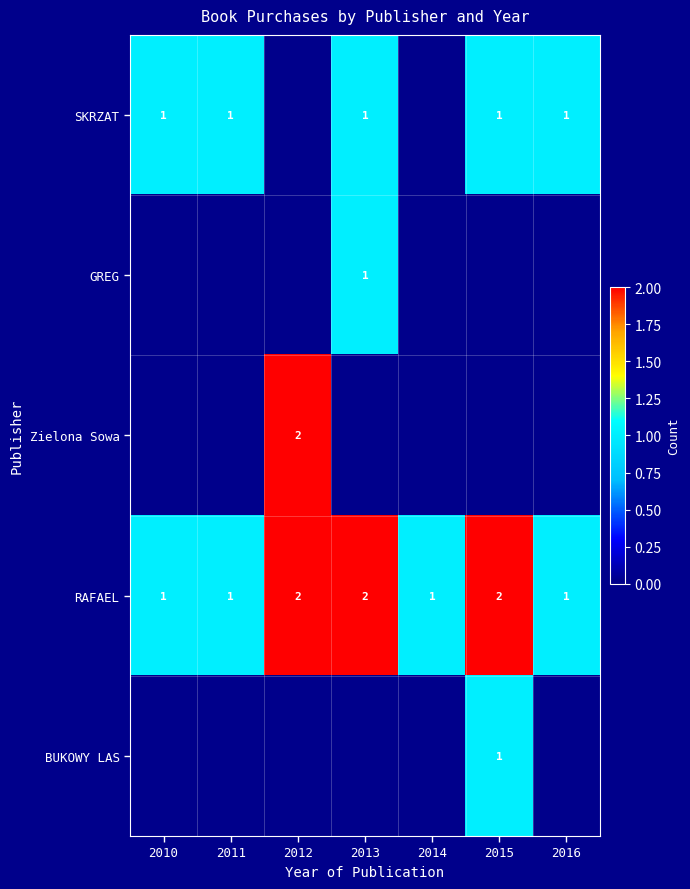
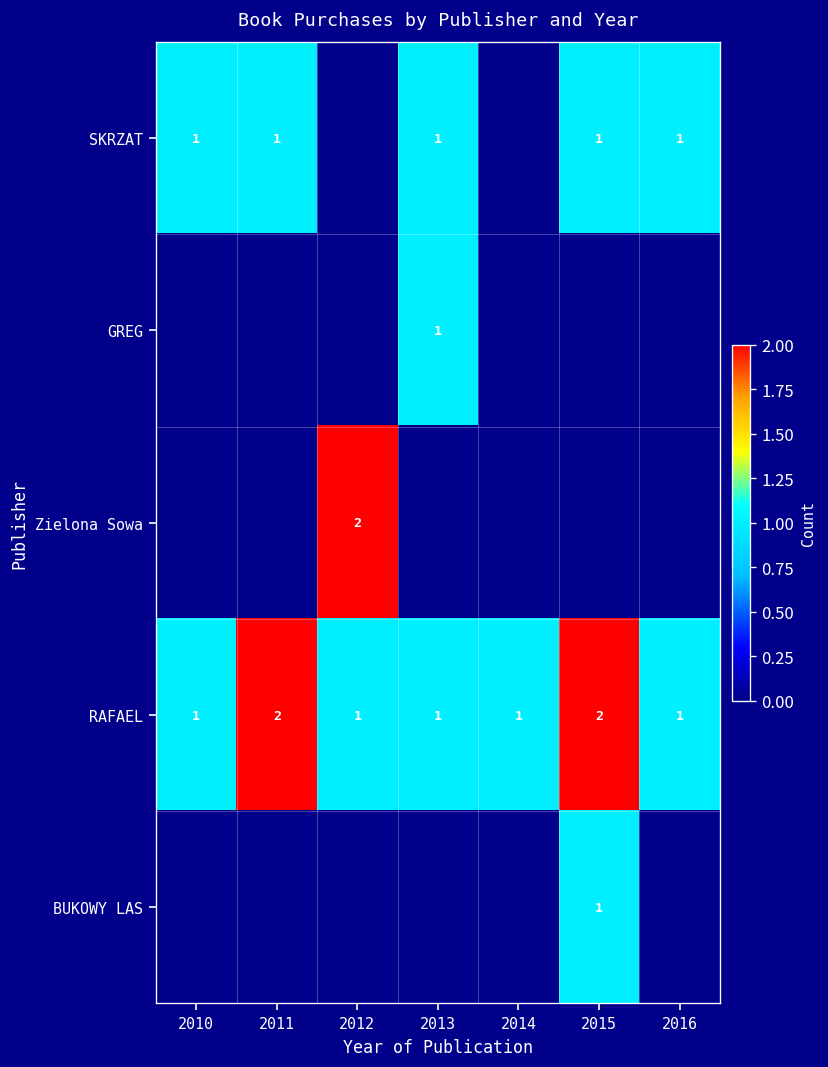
  {
    "SKRZAT": {
      "2010": 1,
      "2011": 1,
      "2013": 1,
      "2015": 1,
      "2016": 1
    },
    "GREG": {
      "2013": 1
    },
    "Zielona Sowa": {
      "2012": 2
    },
    "RAFAEL": {
      "2010": 1,
-     "2011": 1,
-     "2012": 2,
-     "2013": 2,
+     "2011": 2,
+     "2012": 1,
+     "2013": 1,
      "2014": 1,
      "2015": 2,
      "2016": 1
    },
    "BUKOWY LAS": {
      "2015": 1
    }
  }
